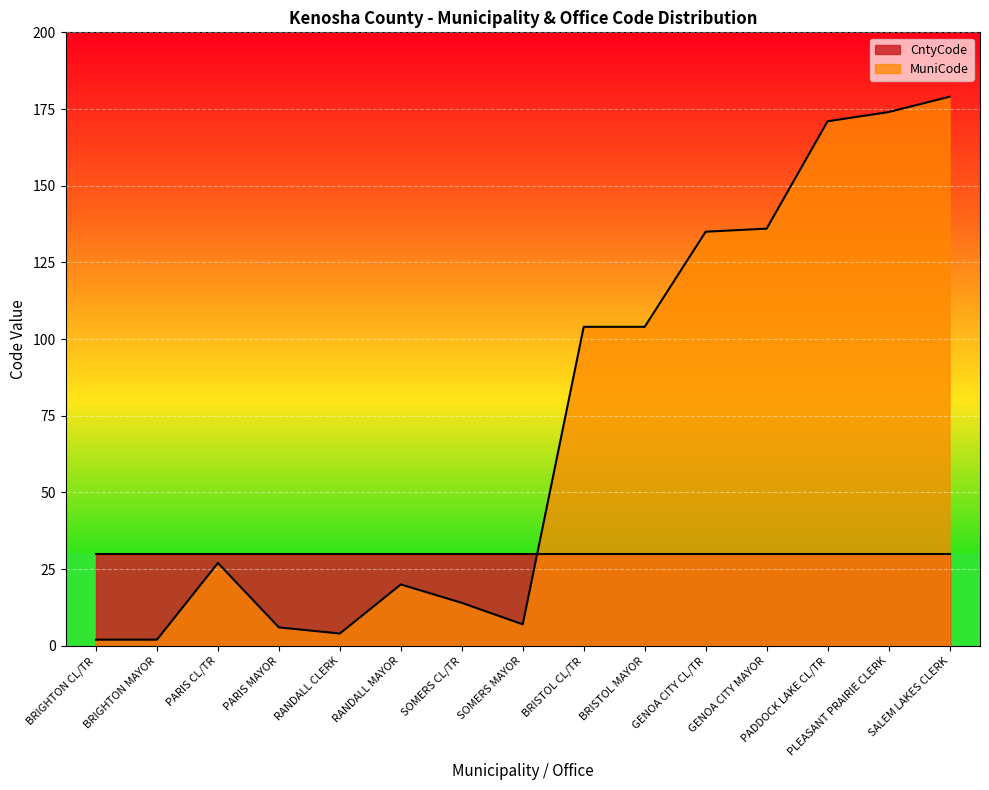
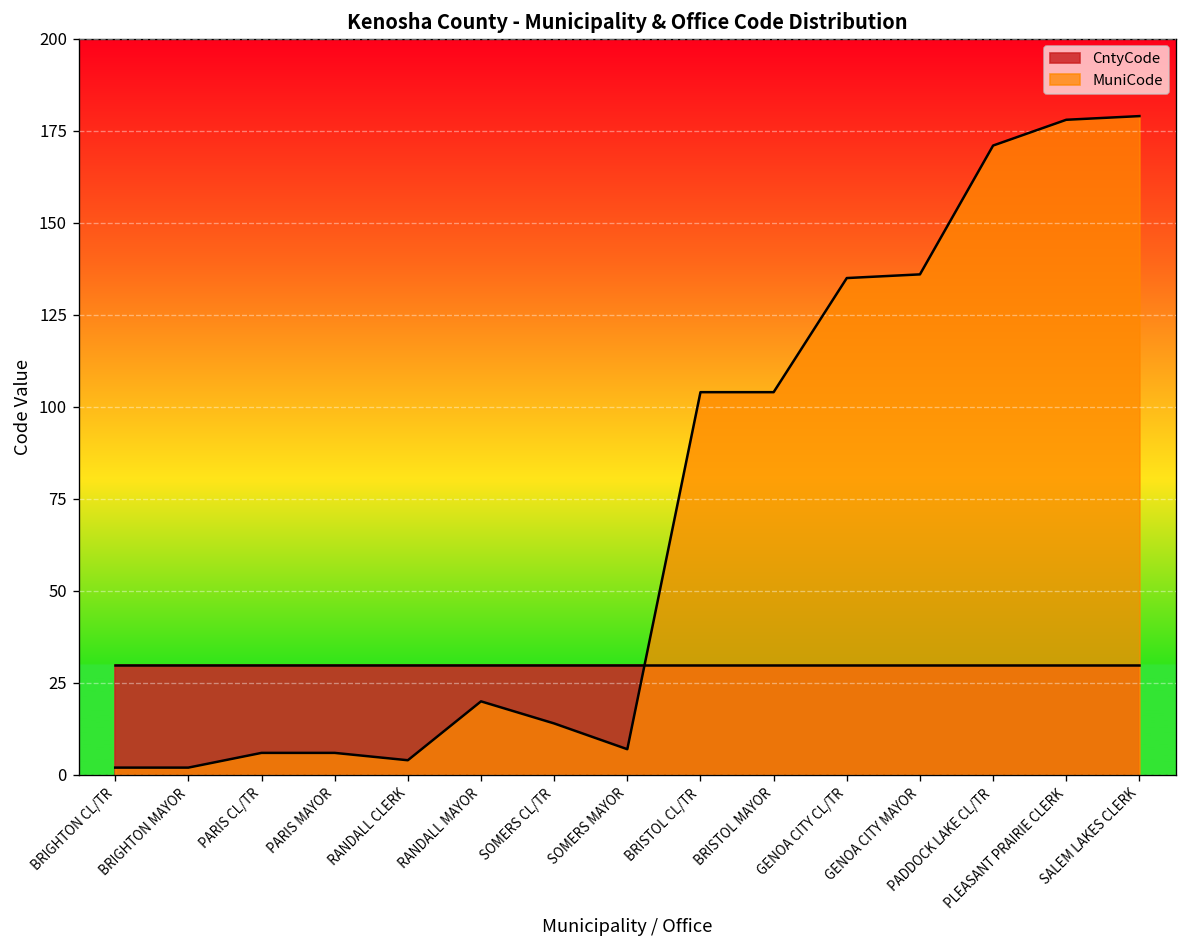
  {
    "CntyCode": {
      "BRIGHTON CL/TR": 30,
      "BRIGHTON MAYOR": 30,
      "PARIS CL/TR": 30,
      "PARIS MAYOR": 30,
      "RANDALL CLERK": 30,
      "RANDALL MAYOR": 30,
      "SOMERS CL/TR": 30,
      "SOMERS MAYOR": 30,
      "BRISTOL CL/TR": 30,
      "BRISTOL MAYOR": 30,
      "GENOA CITY CL/TR": 30,
      "GENOA CITY MAYOR": 30,
      "PADDOCK LAKE CL/TR": 30,
      "PLEASANT PRAIRIE CLERK": 30,
      "SALEM LAKES CLERK": 30
    },
    "MuniCode": {
      "BRIGHTON CL/TR": 2,
      "BRIGHTON MAYOR": 2,
-     "PARIS CL/TR": 27,
+     "PARIS CL/TR": 6,
      "PARIS MAYOR": 6,
      "RANDALL CLERK": 4,
      "RANDALL MAYOR": 20,
      "SOMERS CL/TR": 14,
      "SOMERS MAYOR": 7,
      "BRISTOL CL/TR": 104,
      "BRISTOL MAYOR": 104,
      "GENOA CITY CL/TR": 135,
      "GENOA CITY MAYOR": 136,
      "PADDOCK LAKE CL/TR": 171,
-     "PLEASANT PRAIRIE CLERK": 174,
+     "PLEASANT PRAIRIE CLERK": 178,
      "SALEM LAKES CLERK": 179
    }
  }
